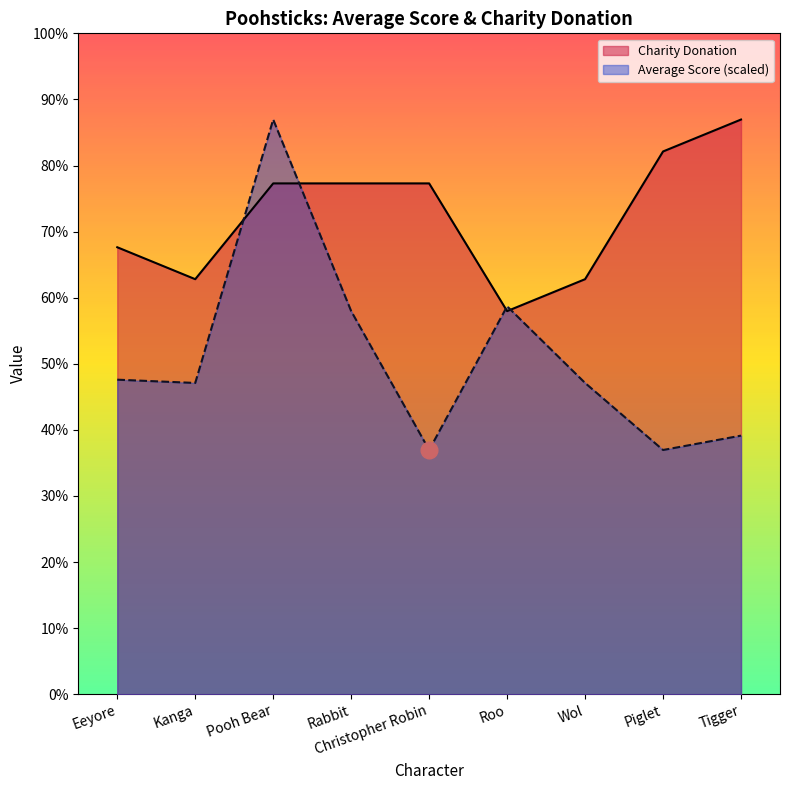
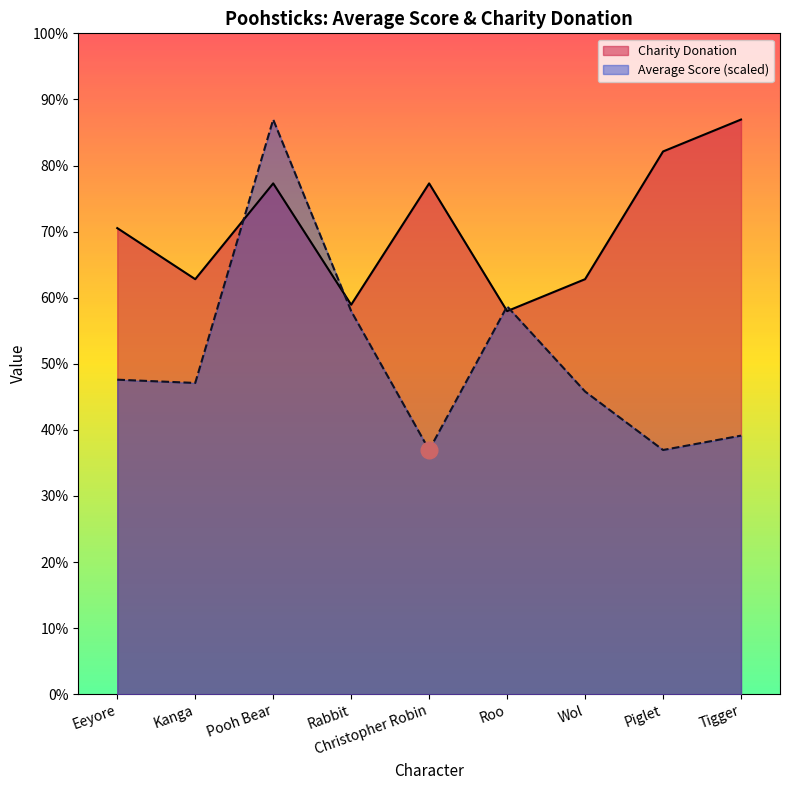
  {
    "Charity Donation": {
-     "Eeyore": "68%",
+     "Eeyore": "71%",
      "Kanga": "63%",
      "Pooh Bear": "77%",
-     "Rabbit": "77%",
+     "Rabbit": "59%",
      "Christopher Robin": "77%",
      "Roo": "58%",
      "Wol": "63%",
      "Piglet": "82%",
      "Tigger": "87%"
    },
    "Average Score (scaled)": {
      "Eeyore": "48%",
      "Kanga": "47%",
      "Pooh Bear": "87%",
      "Rabbit": "58%",
      "Roo": "59%",
-     "Wol": "47%",
+     "Wol": "46%",
      "Piglet": "37%",
      "Tigger": "39%"
    }
  }
